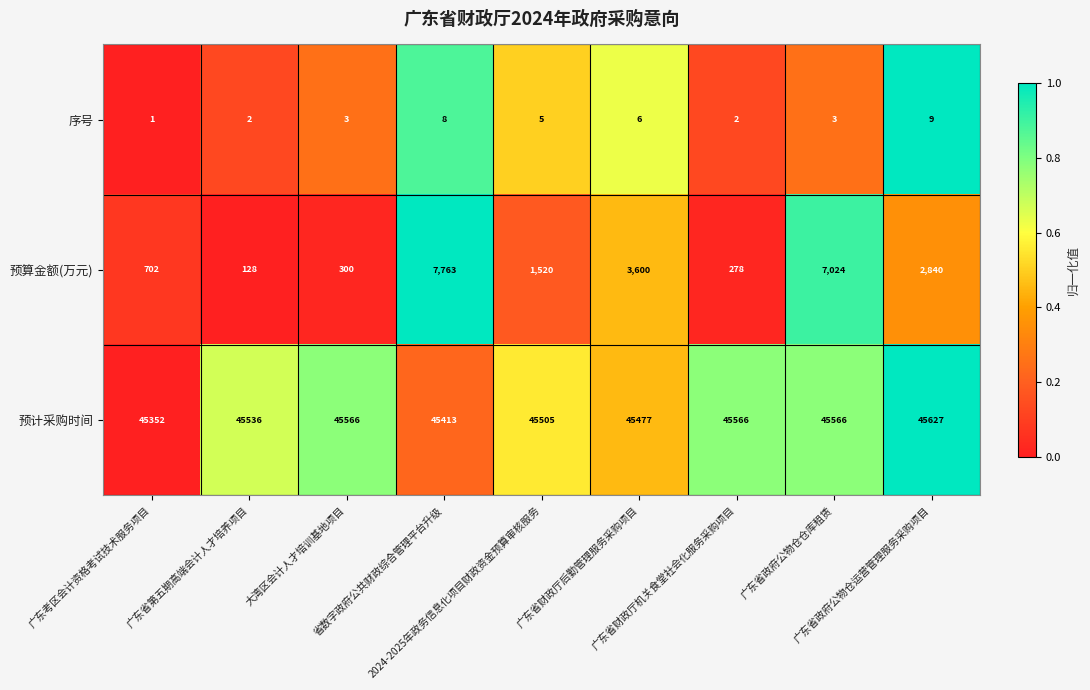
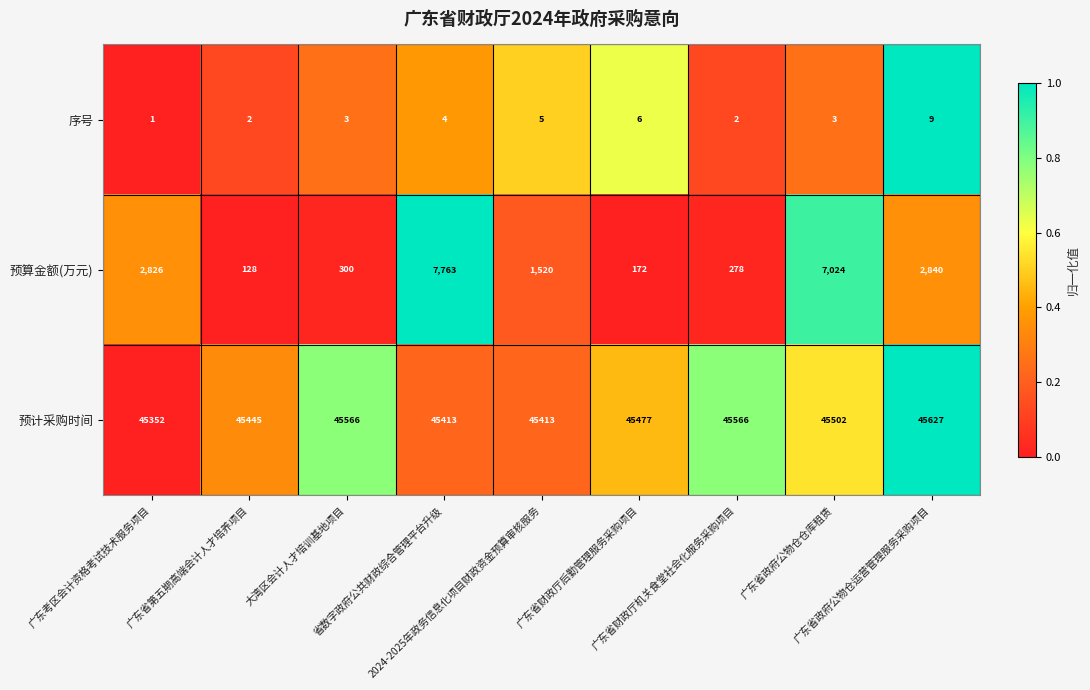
  {
    "序号": {
      "广东考区会计资格考试技术服务项目": "1",
      "广东省第五期高端会计人才培养项目": "2",
      "大湾区会计人才培训基地项目": "3",
-     "省数字政府公共财政综合管理平台升级": "8",
+     "省数字政府公共财政综合管理平台升级": "4",
      "2024-2025年政务信息化项目财政资金预算审核服务": "5",
      "广东省财政厅后勤管理服务采购项目": "6",
      "广东省财政厅机关食堂社会化服务采购项目": "2",
      "广东省政府公物仓仓库租赁": "3",
      "广东省政府公物仓运营管理服务采购项目": "9"
    },
    "预算金额(万元)": {
-     "广东考区会计资格考试技术服务项目": "702",
+     "广东考区会计资格考试技术服务项目": "2,826",
      "广东省第五期高端会计人才培养项目": "128",
      "大湾区会计人才培训基地项目": "300",
      "省数字政府公共财政综合管理平台升级": "7,763",
      "2024-2025年政务信息化项目财政资金预算审核服务": "1,520",
-     "广东省财政厅后勤管理服务采购项目": "3,600",
+     "广东省财政厅后勤管理服务采购项目": "172",
      "广东省财政厅机关食堂社会化服务采购项目": "278",
      "广东省政府公物仓仓库租赁": "7,024",
      "广东省政府公物仓运营管理服务采购项目": "2,840"
    },
    "预计采购时间": {
      "广东考区会计资格考试技术服务项目": "45352",
-     "广东省第五期高端会计人才培养项目": "45536",
+     "广东省第五期高端会计人才培养项目": "45445",
      "大湾区会计人才培训基地项目": "45566",
      "省数字政府公共财政综合管理平台升级": "45413",
-     "2024-2025年政务信息化项目财政资金预算审核服务": "45505",
+     "2024-2025年政务信息化项目财政资金预算审核服务": "45413",
      "广东省财政厅后勤管理服务采购项目": "45477",
      "广东省财政厅机关食堂社会化服务采购项目": "45566",
-     "广东省政府公物仓仓库租赁": "45566",
+     "广东省政府公物仓仓库租赁": "45502",
      "广东省政府公物仓运营管理服务采购项目": "45627"
    }
  }
